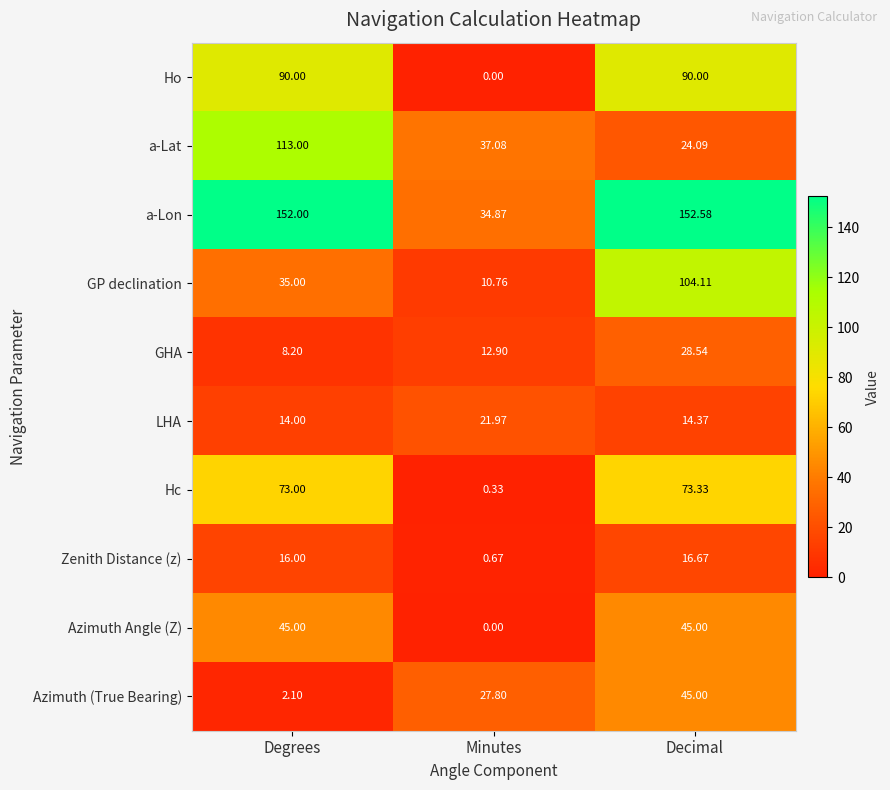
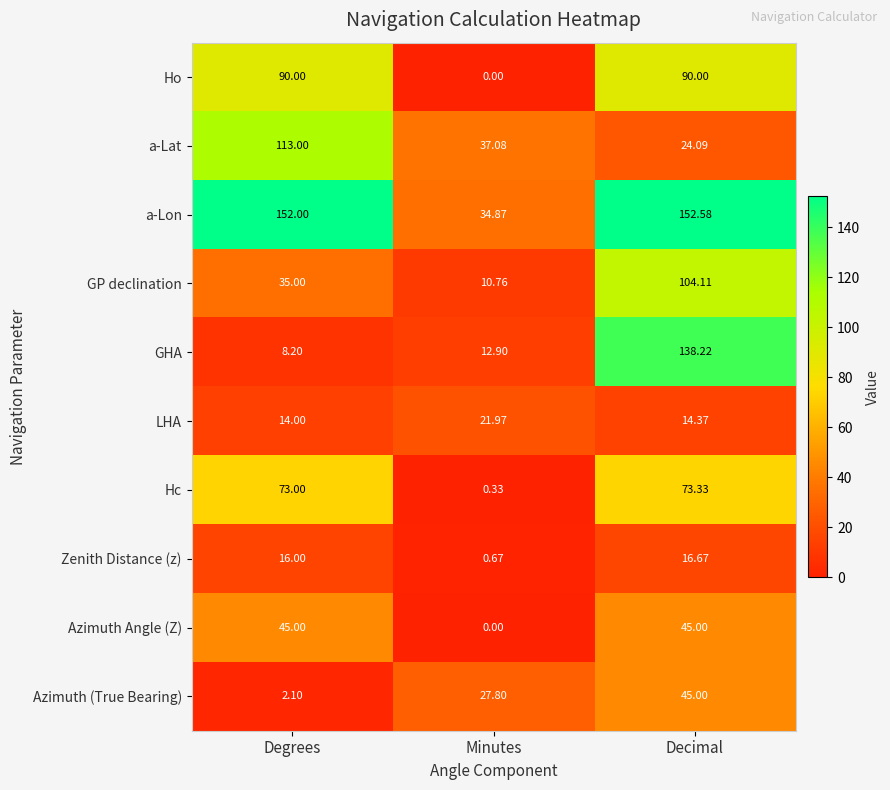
  {
    "Ho": {
      "Degrees": 90.00,
      "Minutes": 0.00,
      "Decimal": 90.00
    },
    "a-Lat": {
      "Degrees": 113.00,
      "Minutes": 37.08,
      "Decimal": 24.09
    },
    "a-Lon": {
      "Degrees": 152.00,
      "Minutes": 34.87,
      "Decimal": 152.58
    },
    "GP declination": {
      "Degrees": 35.00,
      "Minutes": 10.76,
      "Decimal": 104.11
    },
    "GHA": {
      "Degrees": 8.20,
      "Minutes": 12.90,
-     "Decimal": 28.54
+     "Decimal": 138.22
    },
    "LHA": {
      "Degrees": 14.00,
      "Minutes": 21.97,
      "Decimal": 14.37
    },
    "Hc": {
      "Degrees": 73.00,
      "Minutes": 0.33,
      "Decimal": 73.33
    },
    "Zenith Distance (z)": {
      "Degrees": 16.00,
      "Minutes": 0.67,
      "Decimal": 16.67
    },
    "Azimuth Angle (Z)": {
      "Degrees": 45.00,
      "Minutes": 0.00,
      "Decimal": 45.00
    },
    "Azimuth (True Bearing)": {
      "Degrees": 2.10,
      "Minutes": 27.80,
      "Decimal": 45.00
    }
  }
